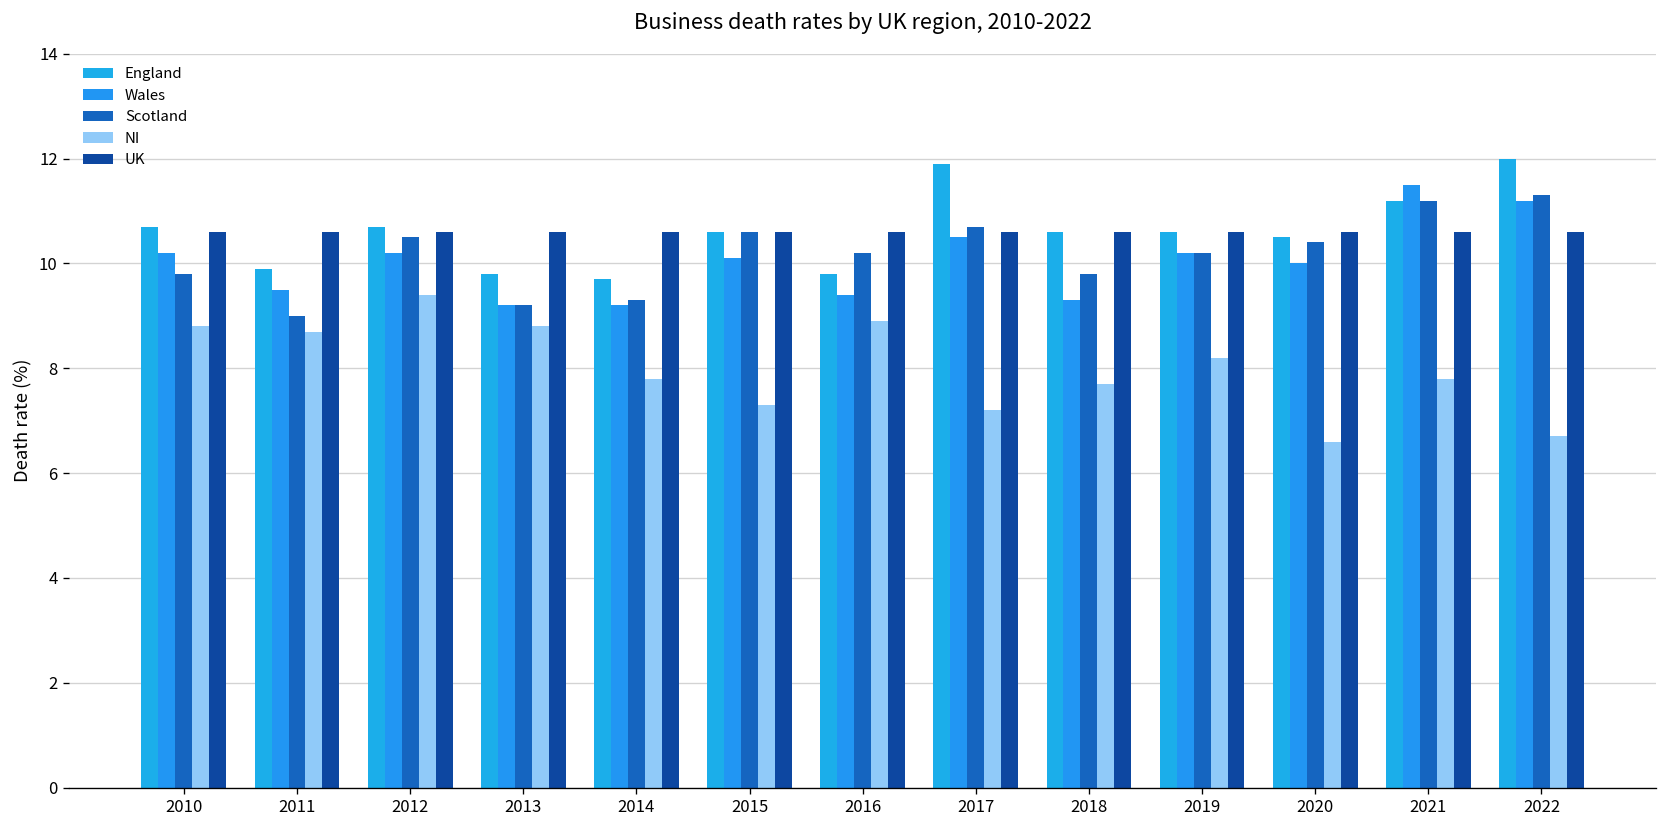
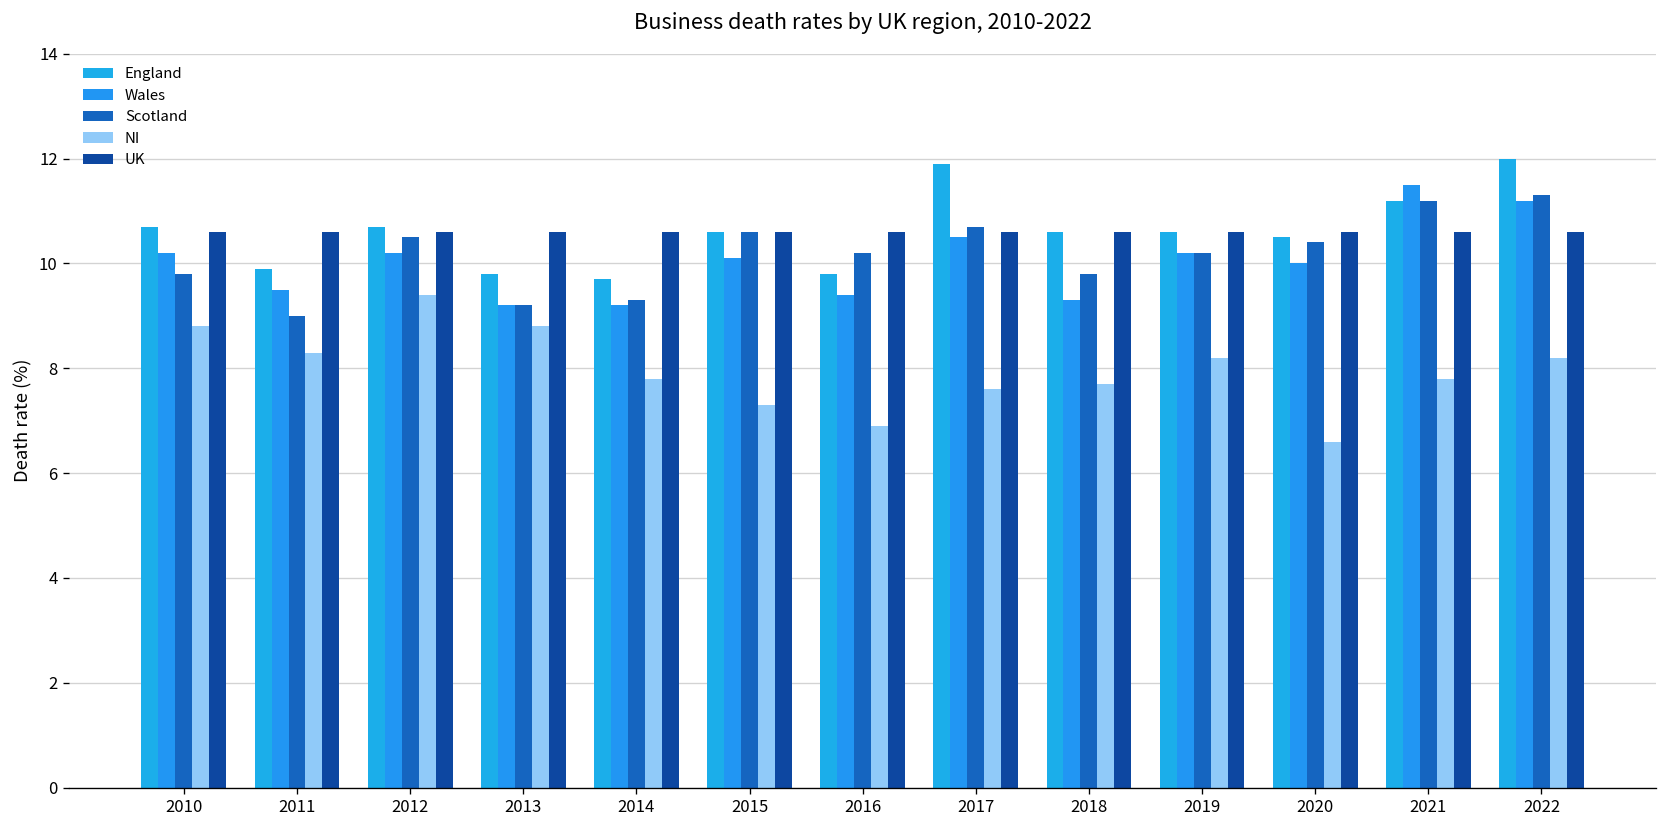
  {
    "NI": {
      "2010": 8.8,
-     "2011": 8.7,
+     "2011": 8.3,
      "2012": 9.4,
      "2013": 8.8,
      "2014": 7.8,
      "2015": 7.3,
-     "2016": 8.9,
-     "2017": 7.2,
+     "2016": 6.9,
+     "2017": 7.6,
      "2018": 7.7,
      "2019": 8.2,
      "2020": 6.6,
      "2021": 7.8,
-     "2022": 6.7
+     "2022": 8.2
    }
  }
